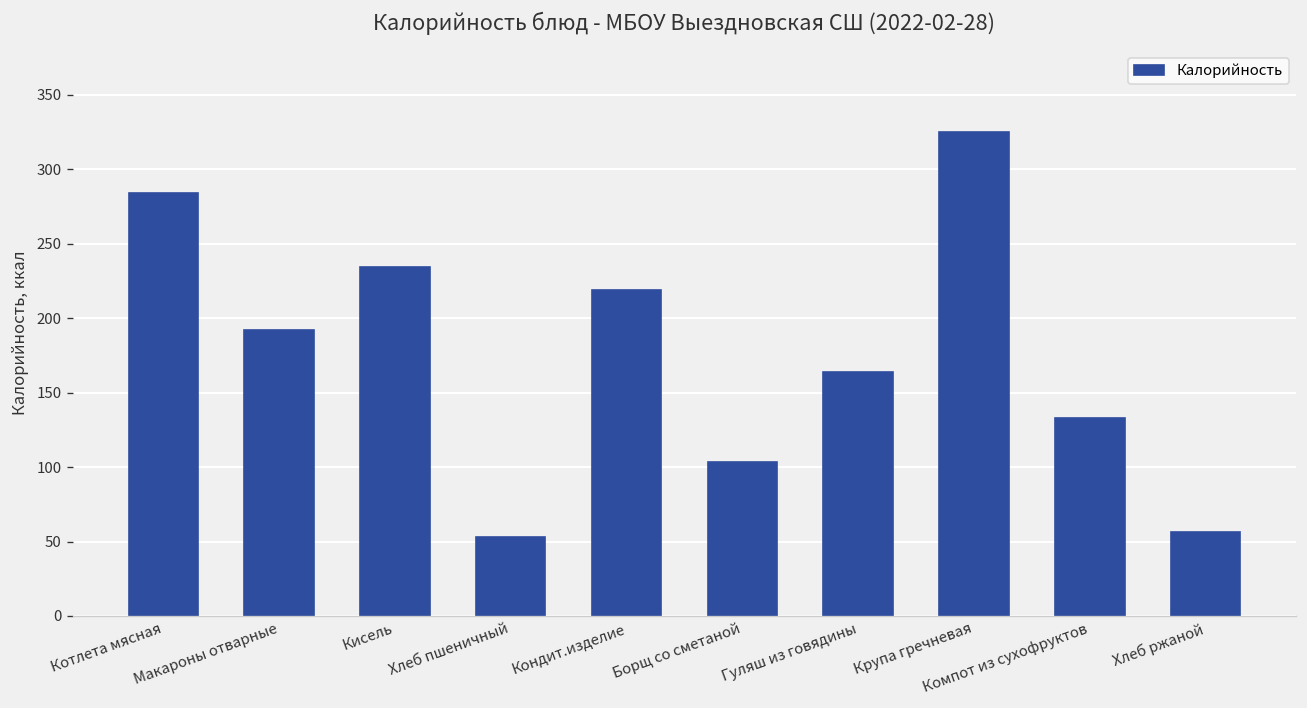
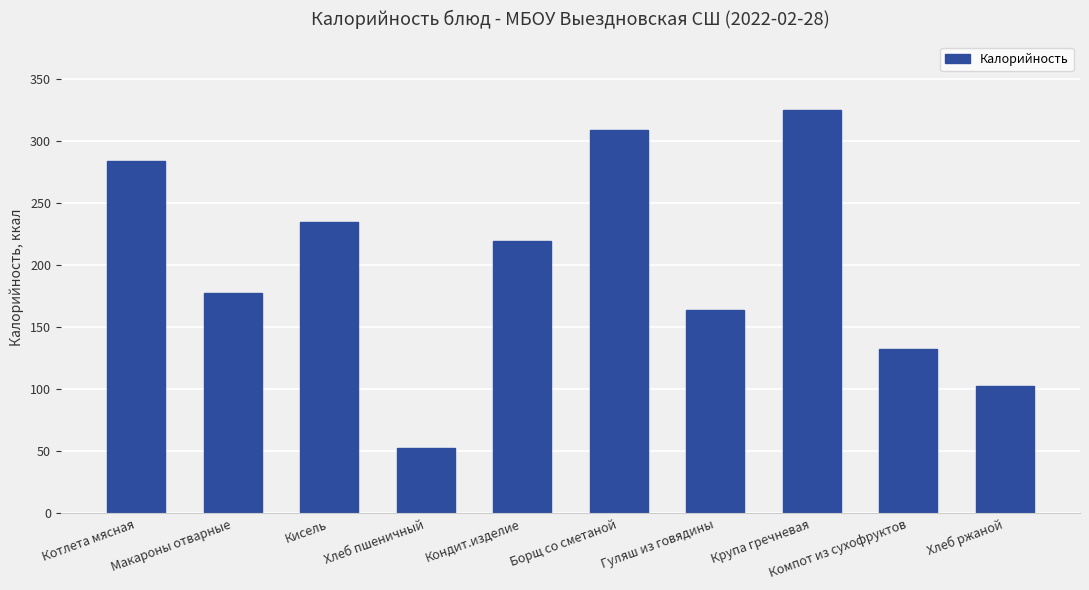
  {
    "Котлета мясная": 284,
-   "Макароны отварные": 192,
+   "Макароны отварные": 177,
    "Кисель": 235,
    "Хлеб пшеничный": 53,
    "Кондит.изделие": 219,
-   "Борщ со сметаной": 104,
+   "Борщ со сметаной": 309,
    "Гуляш из говядины": 164,
    "Крупа гречневая": 325,
    "Компот из сухофруктов": 133,
-   "Хлеб ржаной": 57
+   "Хлеб ржаной": 103
  }
